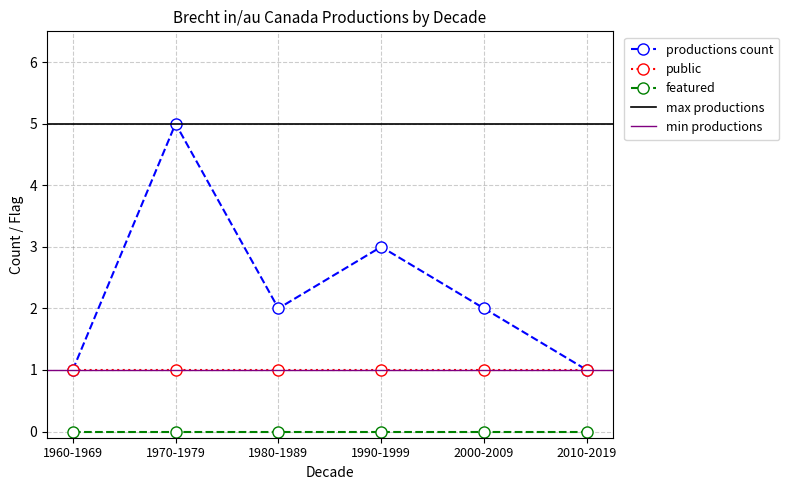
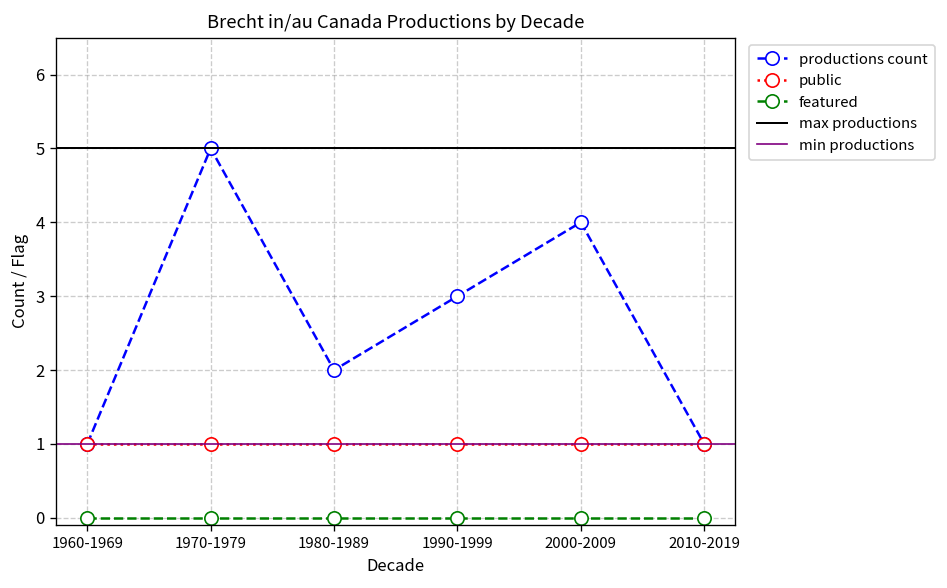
  {
    "productions count": {
      "1970-1979": 5,
      "1980-1989": 2,
      "1990-1999": 3,
-     "2000-2009": 2
+     "2000-2009": 4
    },
    "public": {
      "1970-1979": 1,
      "1980-1989": 1,
      "1990-1999": 1,
      "2000-2009": 1
    },
    "featured": {
      "1960-1969": 0,
      "1970-1979": 0,
      "1980-1989": 0,
      "1990-1999": 0,
      "2000-2009": 0,
      "2010-2019": 0
    }
  }
